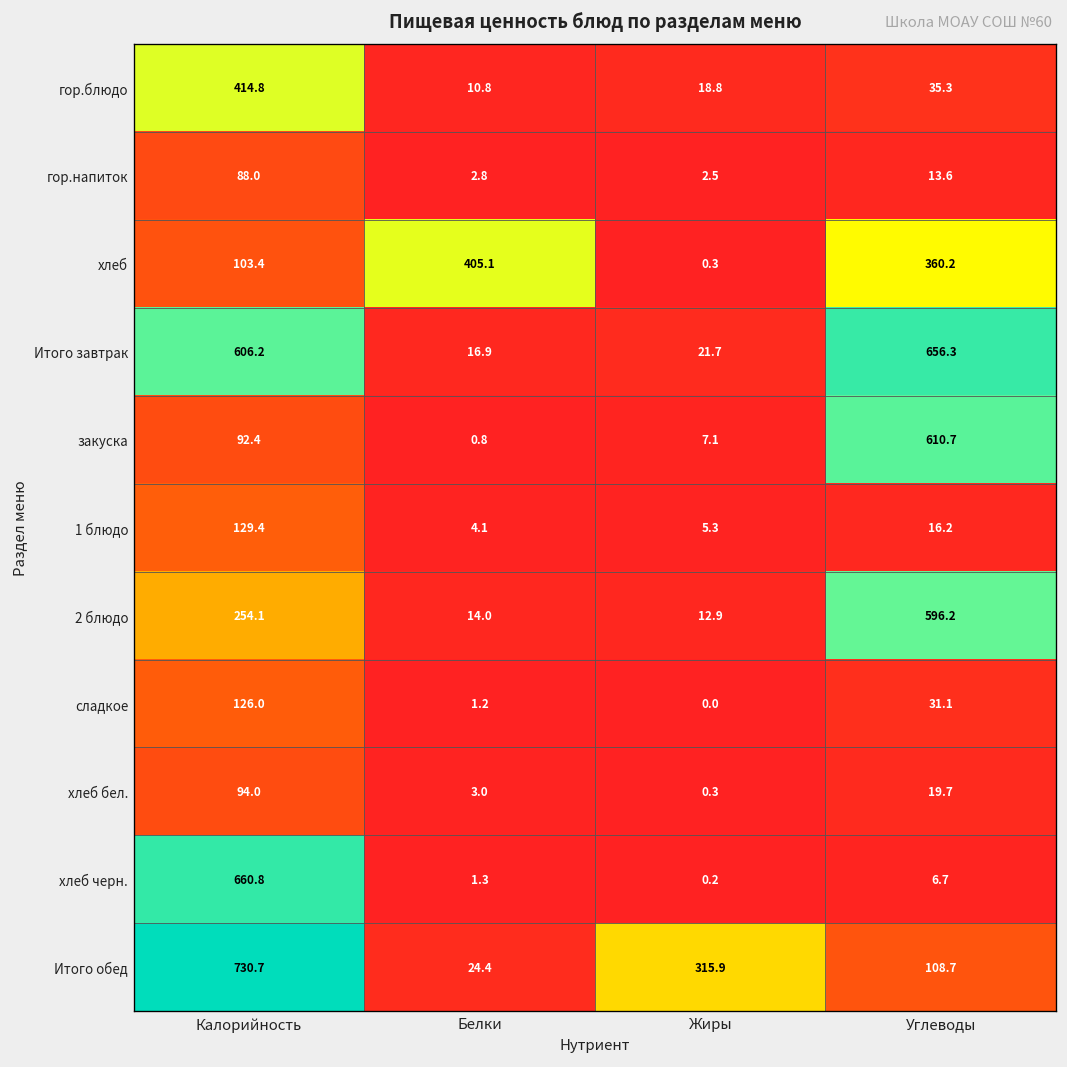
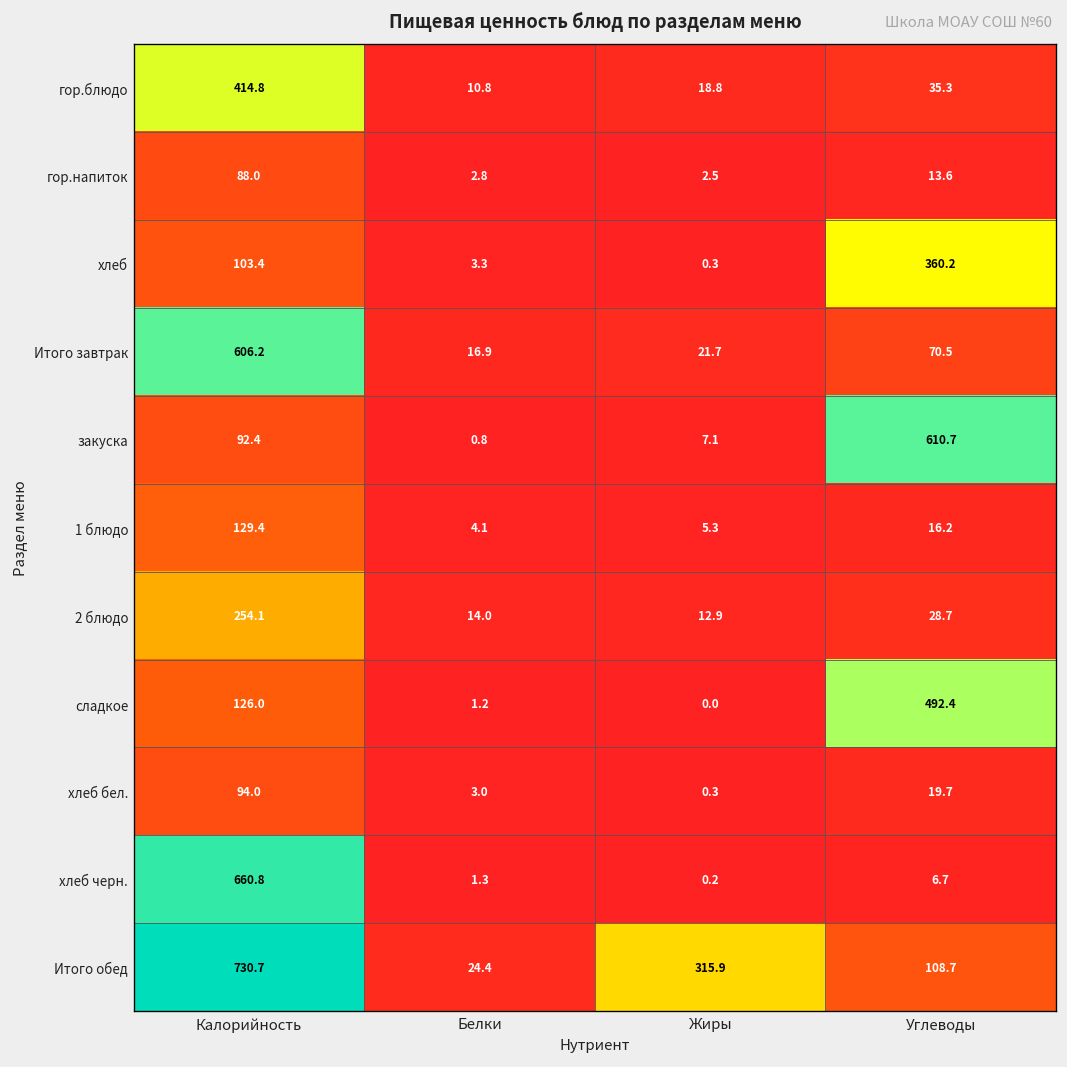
  {
    "гор.блюдо": {
      "Калорийность": 414.8,
      "Белки": 10.8,
      "Жиры": 18.8,
      "Углеводы": 35.3
    },
    "гор.напиток": {
      "Калорийность": 88.0,
      "Белки": 2.8,
      "Жиры": 2.5,
      "Углеводы": 13.6
    },
    "хлеб": {
      "Калорийность": 103.4,
-     "Белки": 405.1,
+     "Белки": 3.3,
      "Жиры": 0.3,
      "Углеводы": 360.2
    },
    "Итого завтрак": {
      "Калорийность": 606.2,
      "Белки": 16.9,
      "Жиры": 21.7,
-     "Углеводы": 656.3
+     "Углеводы": 70.5
    },
    "закуска": {
      "Калорийность": 92.4,
      "Белки": 0.8,
      "Жиры": 7.1,
      "Углеводы": 610.7
    },
    "1 блюдо": {
      "Калорийность": 129.4,
      "Белки": 4.1,
      "Жиры": 5.3,
      "Углеводы": 16.2
    },
    "2 блюдо": {
      "Калорийность": 254.1,
      "Белки": 14.0,
      "Жиры": 12.9,
-     "Углеводы": 596.2
+     "Углеводы": 28.7
    },
    "сладкое": {
      "Калорийность": 126.0,
      "Белки": 1.2,
      "Жиры": 0.0,
-     "Углеводы": 31.1
+     "Углеводы": 492.4
    },
    "хлеб бел.": {
      "Калорийность": 94.0,
      "Белки": 3.0,
      "Жиры": 0.3,
      "Углеводы": 19.7
    },
    "хлеб черн.": {
      "Калорийность": 660.8,
      "Белки": 1.3,
      "Жиры": 0.2,
      "Углеводы": 6.7
    },
    "Итого обед": {
      "Калорийность": 730.7,
      "Белки": 24.4,
      "Жиры": 315.9,
      "Углеводы": 108.7
    }
  }
